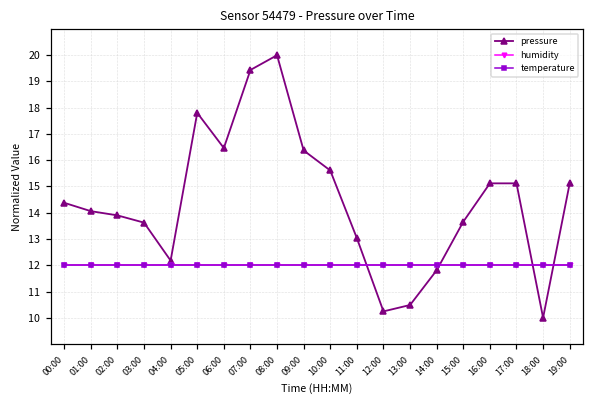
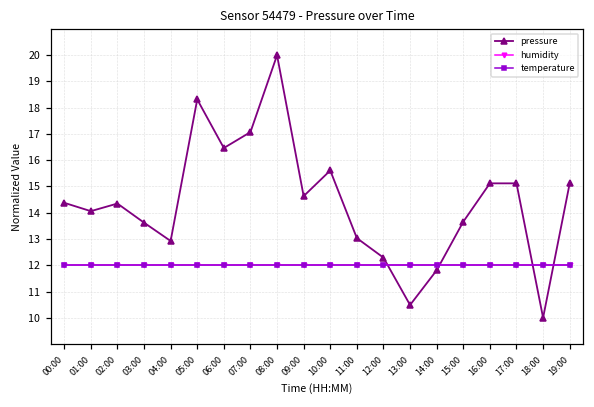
  {
    "pressure": {
      "00:00": 14.4,
      "01:00": 14.1,
-     "02:00": 13.9,
+     "02:00": 14.4,
      "03:00": 13.6,
-     "04:00": 12.2,
-     "05:00": 17.8,
+     "04:00": 12.9,
+     "05:00": 18.3,
      "06:00": 16.5,
-     "07:00": 19.4,
+     "07:00": 17.1,
      "08:00": 20.0,
-     "09:00": 16.4,
+     "09:00": 14.6,
      "10:00": 15.6,
      "11:00": 13.0,
-     "12:00": 10.2,
+     "12:00": 12.3,
      "13:00": 10.5,
      "14:00": 11.8,
      "15:00": 13.7,
      "16:00": 15.1,
      "17:00": 15.1,
      "18:00": 10.0,
      "19:00": 15.1
    },
    "temperature": {
      "00:00": 12.0,
      "01:00": 12.0,
      "02:00": 12.0,
      "03:00": 12.0,
      "04:00": 12.0,
      "05:00": 12.0,
      "06:00": 12.0,
      "07:00": 12.0,
      "08:00": 12.0,
      "09:00": 12.0,
      "10:00": 12.0,
      "11:00": 12.0,
      "12:00": 12.0,
      "13:00": 12.0,
      "14:00": 12.0,
      "15:00": 12.0,
      "16:00": 12.0,
      "17:00": 12.0,
      "18:00": 12.0,
      "19:00": 12.0
    }
  }
